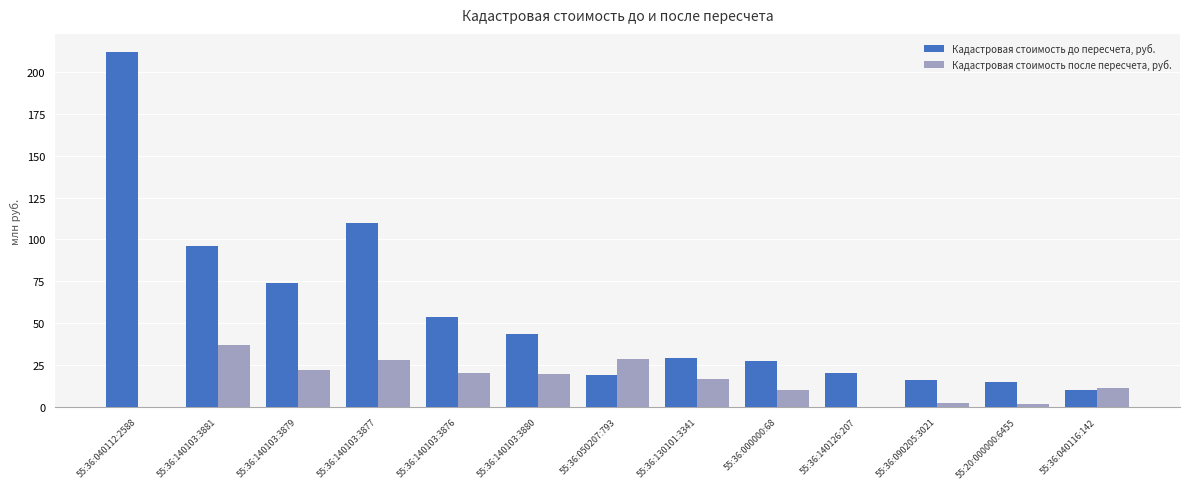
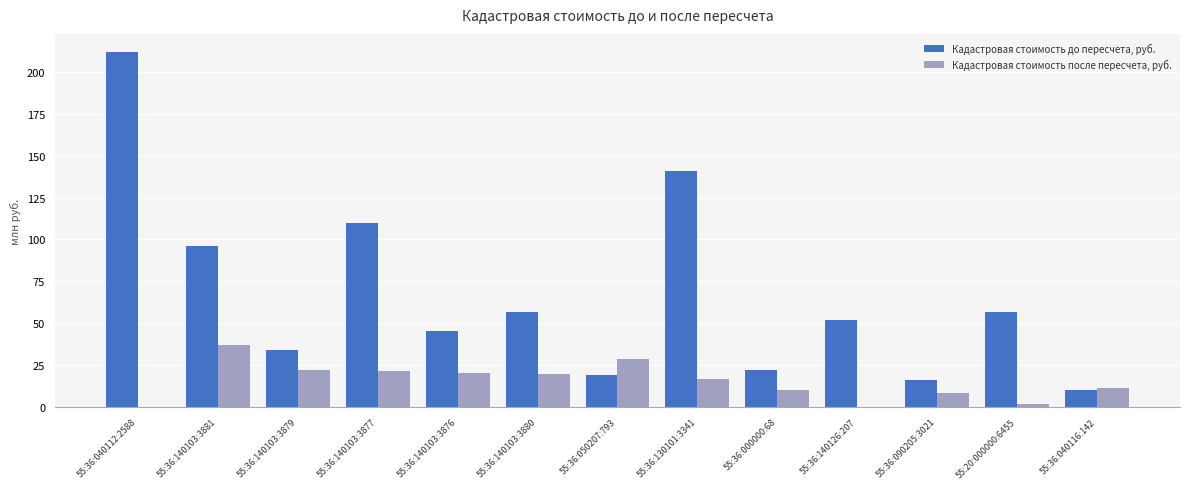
  {
    "Кадастровая стоимость до пересчета, руб.": {
      "55:36:040112:2588": 212,
      "55:36:140103:3881": 96,
-     "55:36:140103:3879": 74,
+     "55:36:140103:3879": 34,
      "55:36:140103:3877": 110,
-     "55:36:140103:3876": 54,
-     "55:36:140103:3880": 44,
+     "55:36:140103:3876": 45,
+     "55:36:140103:3880": 57,
      "55:36:050207:793": 19,
-     "55:36:130101:3341": 29,
-     "55:36:000000:68": 27,
-     "55:36:140126:207": 21,
+     "55:36:130101:3341": 141,
+     "55:36:000000:68": 22,
+     "55:36:140126:207": 52,
      "55:36:090205:3021": 16,
-     "55:20:000000:6455": 15,
+     "55:20:000000:6455": 57,
      "55:36:040116:142": 10
    },
    "Кадастровая стоимость после пересчета, руб.": {
      "55:36:140103:3881": 37,
      "55:36:140103:3879": 22,
-     "55:36:140103:3877": 28,
+     "55:36:140103:3877": 21,
      "55:36:140103:3876": 20,
      "55:36:140103:3880": 19,
      "55:36:050207:793": 29,
      "55:36:130101:3341": 17,
      "55:36:000000:68": 10,
-     "55:36:090205:3021": 3,
+     "55:36:090205:3021": 8,
      "55:20:000000:6455": 2,
      "55:36:040116:142": 11
    }
  }
